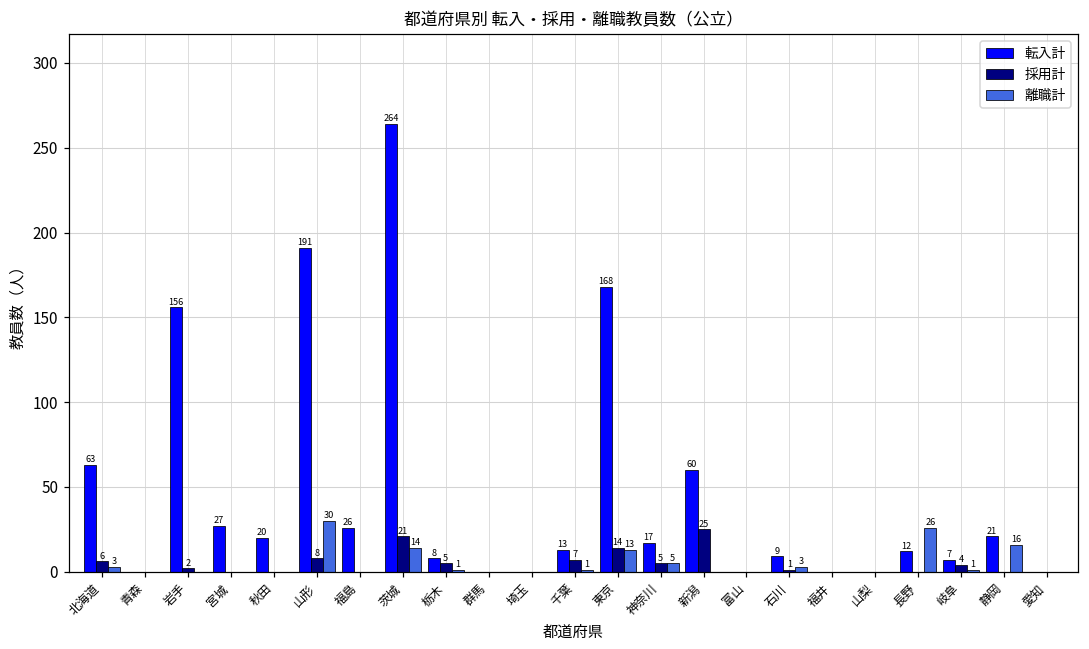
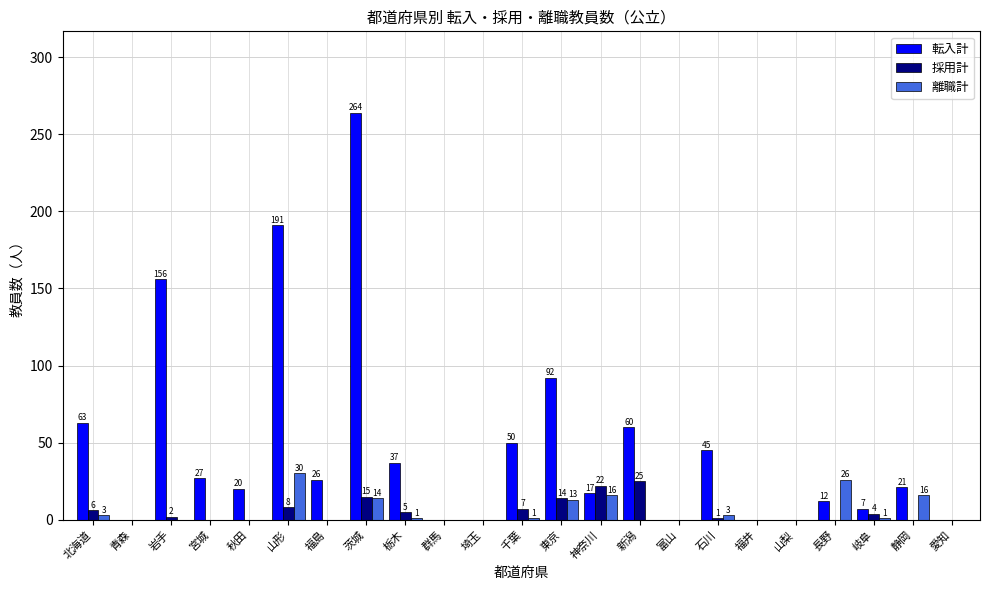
  {
    "転入計": {
      "北海道": 63,
      "岩手": 156,
      "宮城": 27,
      "秋田": 20,
      "山形": 191,
      "福島": 26,
      "茨城": 264,
-     "栃木": 8,
-     "千葉": 13,
-     "東京": 168,
+     "栃木": 37,
+     "千葉": 50,
+     "東京": 92,
      "神奈川": 17,
      "新潟": 60,
-     "石川": 9,
+     "石川": 45,
      "長野": 12,
      "岐阜": 7,
      "静岡": 21
    },
    "採用計": {
      "北海道": 6,
      "岩手": 2,
      "山形": 8,
-     "茨城": 21,
+     "茨城": 15,
      "栃木": 5,
      "千葉": 7,
      "東京": 14,
-     "神奈川": 5,
+     "神奈川": 22,
      "新潟": 25,
      "石川": 1,
      "岐阜": 4
    },
    "離職計": {
      "北海道": 3,
      "山形": 30,
      "茨城": 14,
      "栃木": 1,
      "千葉": 1,
      "東京": 13,
-     "神奈川": 5,
+     "神奈川": 16,
      "石川": 3,
      "長野": 26,
      "岐阜": 1,
      "静岡": 16
    }
  }
